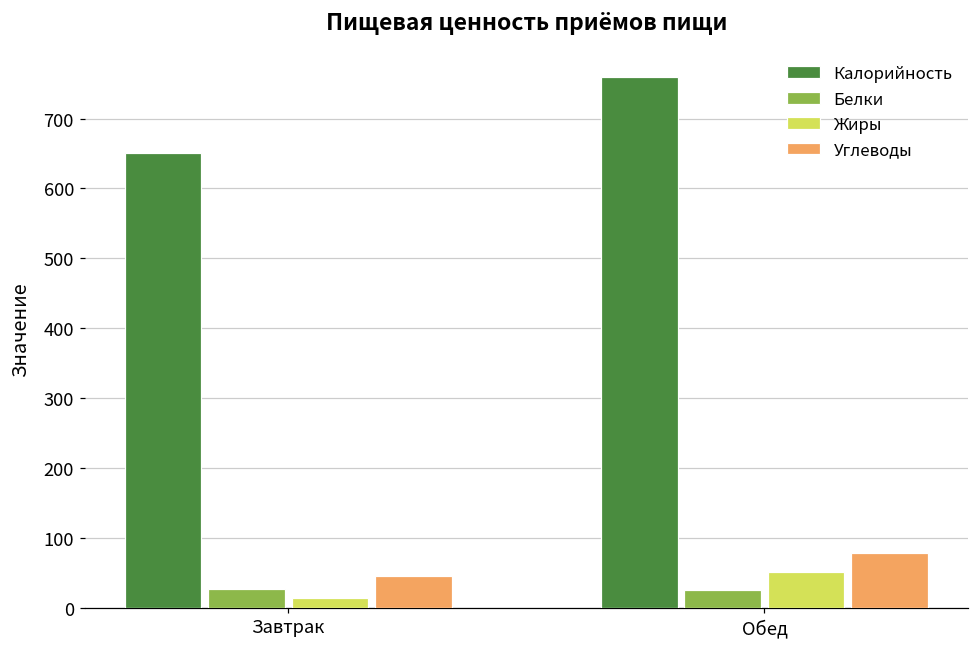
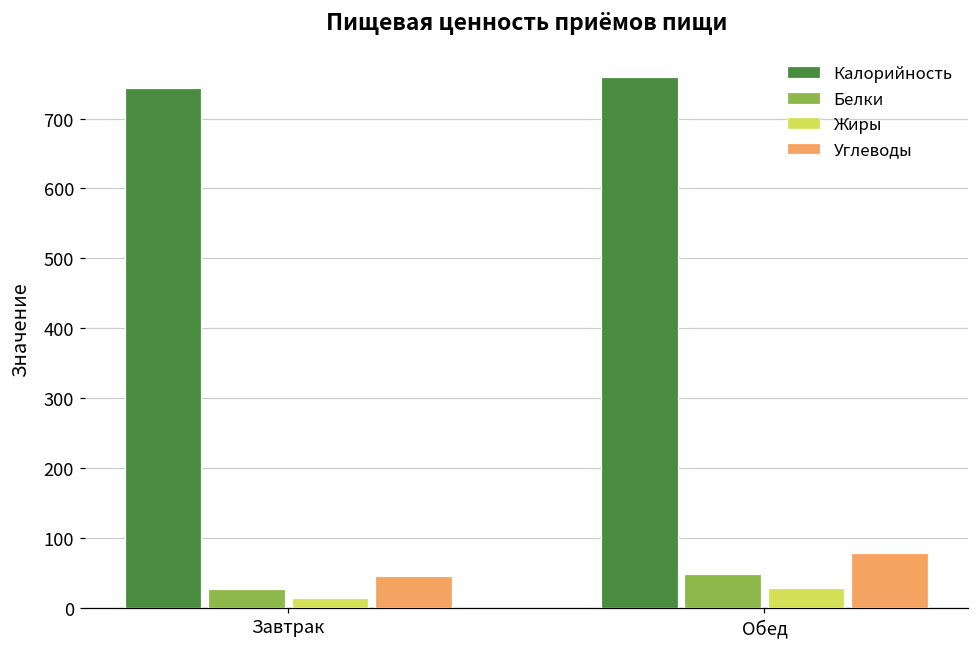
  {
    "Калорийность": {
-     "Завтрак": 650,
+     "Завтрак": 740,
      "Обед": 760
    },
    "Белки": {
      "Завтрак": 30,
-     "Обед": 30
+     "Обед": 50
    },
    "Жиры": {
      "Завтрак": 10,
-     "Обед": 50
+     "Обед": 30
    },
    "Углеводы": {
      "Завтрак": 50,
      "Обед": 80
    }
  }
